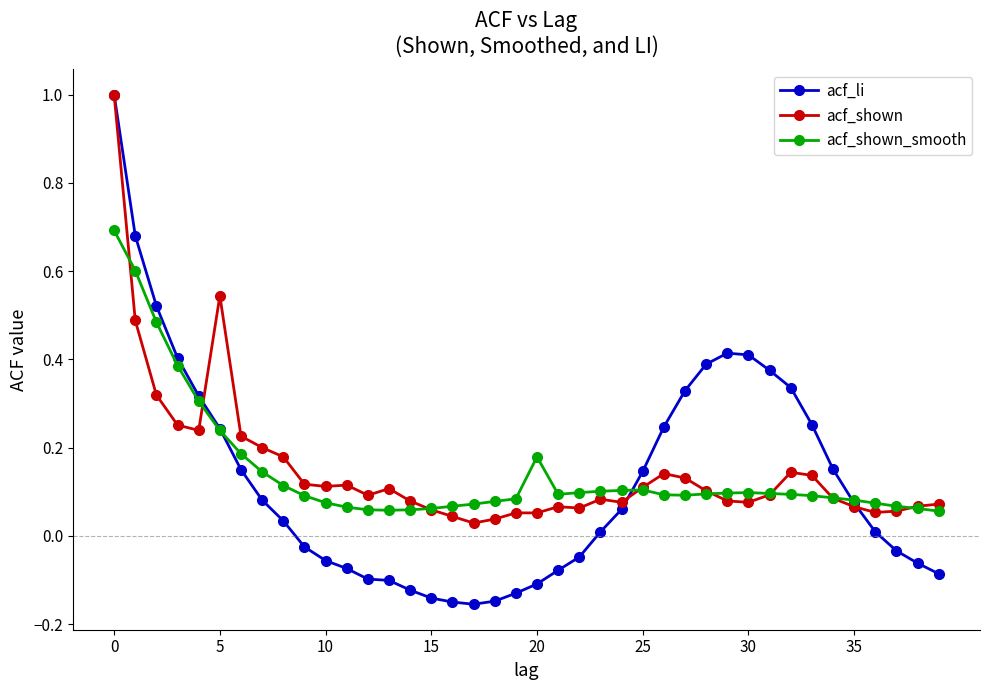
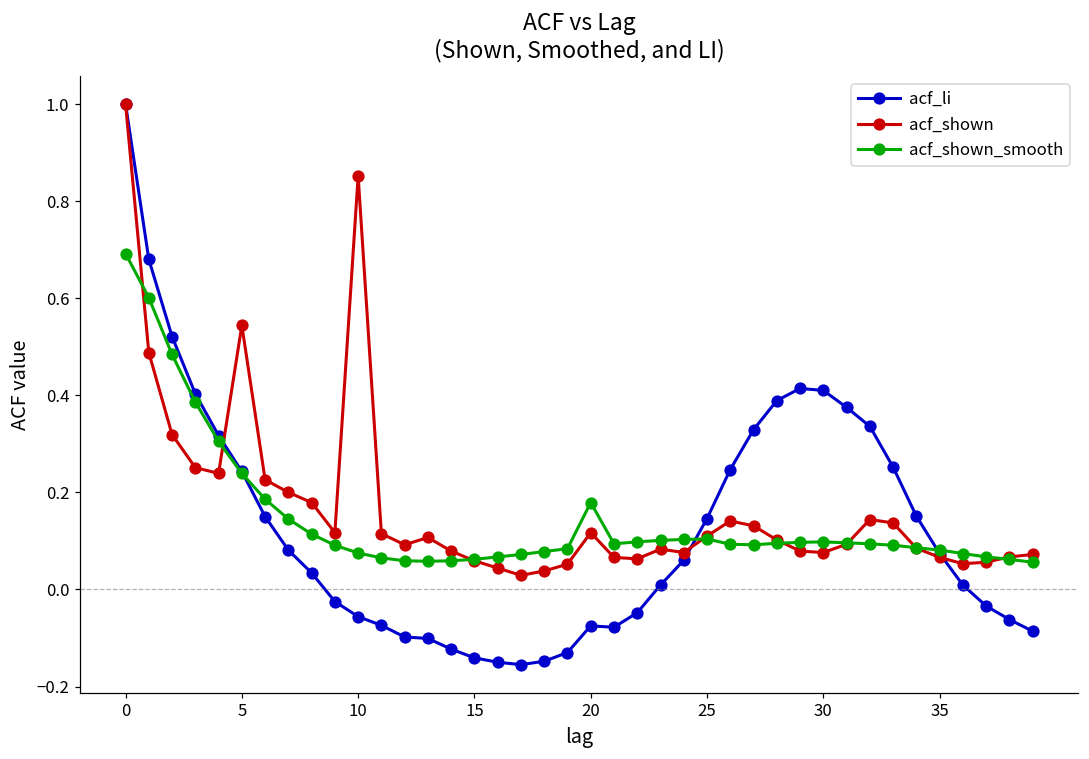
  {
    "acf_li": {
      "10": -0.06,
      "15": -0.14,
-     "20": -0.11,
+     "20": -0.08,
      "25": 0.15,
      "30": 0.41,
      "35": 0.07
    },
    "acf_shown": {
      "5": 0.54,
-     "10": 0.11,
-     "20": 0.05,
+     "10": 0.85,
+     "20": 0.12,
      "25": 0.11,
      "30": 0.08,
      "35": 0.07
    },
    "acf_shown_smooth": {
      "0": 0.69,
      "10": 0.08,
      "20": 0.18,
      "25": 0.10,
      "30": 0.10,
      "35": 0.08
    }
  }
